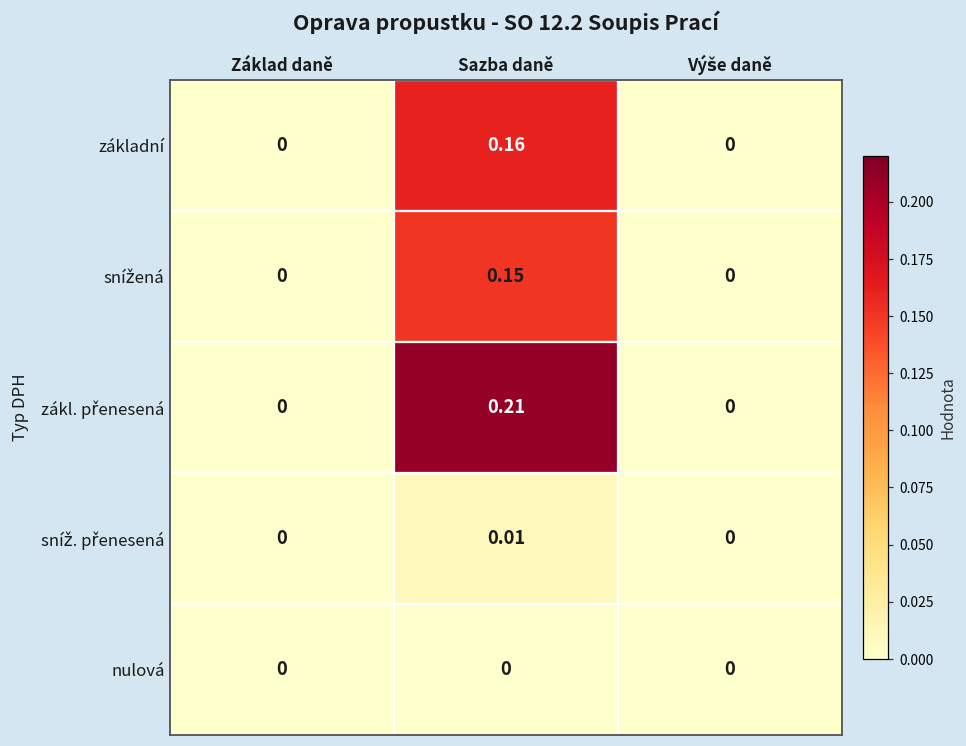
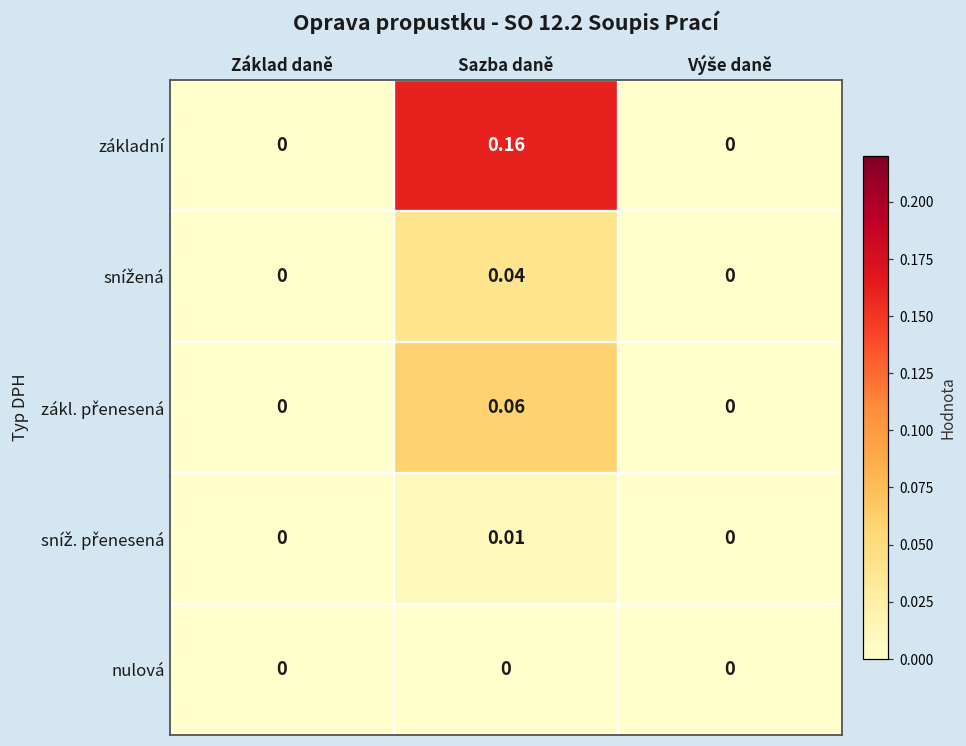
  {
    "základní": {
      "Základ daně": 0,
      "Sazba daně": 0.16,
      "Výše daně": 0
    },
    "snížená": {
      "Základ daně": 0,
-     "Sazba daně": 0.15,
+     "Sazba daně": 0.04,
      "Výše daně": 0
    },
    "zákl. přenesená": {
      "Základ daně": 0,
-     "Sazba daně": 0.21,
+     "Sazba daně": 0.06,
      "Výše daně": 0
    },
    "sníž. přenesená": {
      "Základ daně": 0,
      "Sazba daně": 0.01,
      "Výše daně": 0
    },
    "nulová": {
      "Základ daně": 0,
      "Sazba daně": 0,
      "Výše daně": 0
    }
  }
